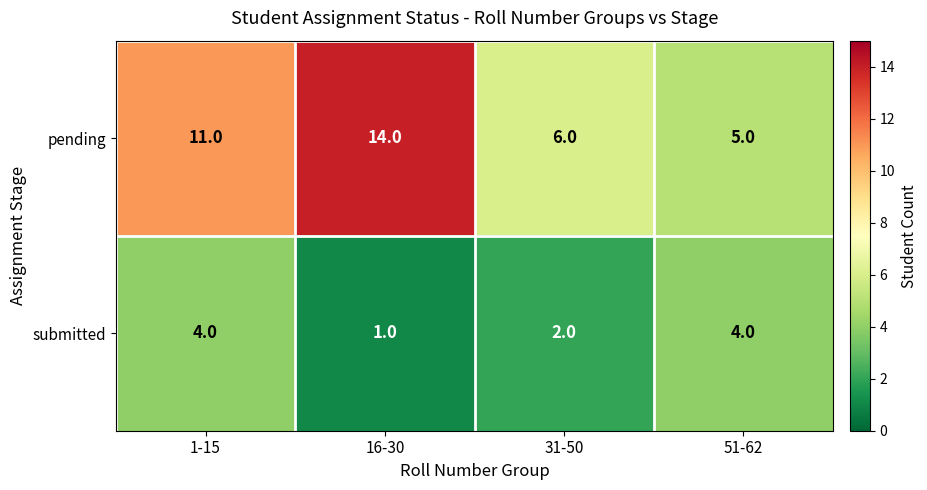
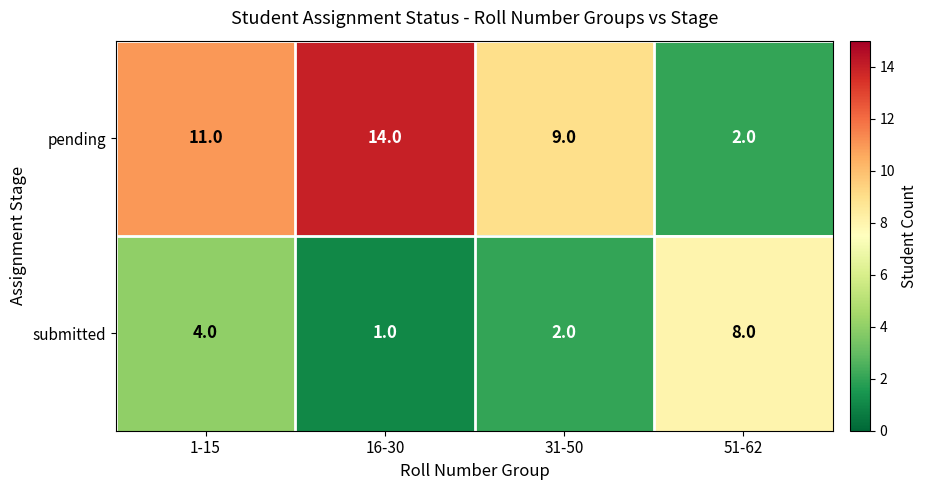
  {
    "pending": {
      "1-15": 11.0,
      "16-30": 14.0,
-     "31-50": 6.0,
-     "51-62": 5.0
+     "31-50": 9.0,
+     "51-62": 2.0
    },
    "submitted": {
      "1-15": 4.0,
      "16-30": 1.0,
      "31-50": 2.0,
-     "51-62": 4.0
+     "51-62": 8.0
    }
  }
